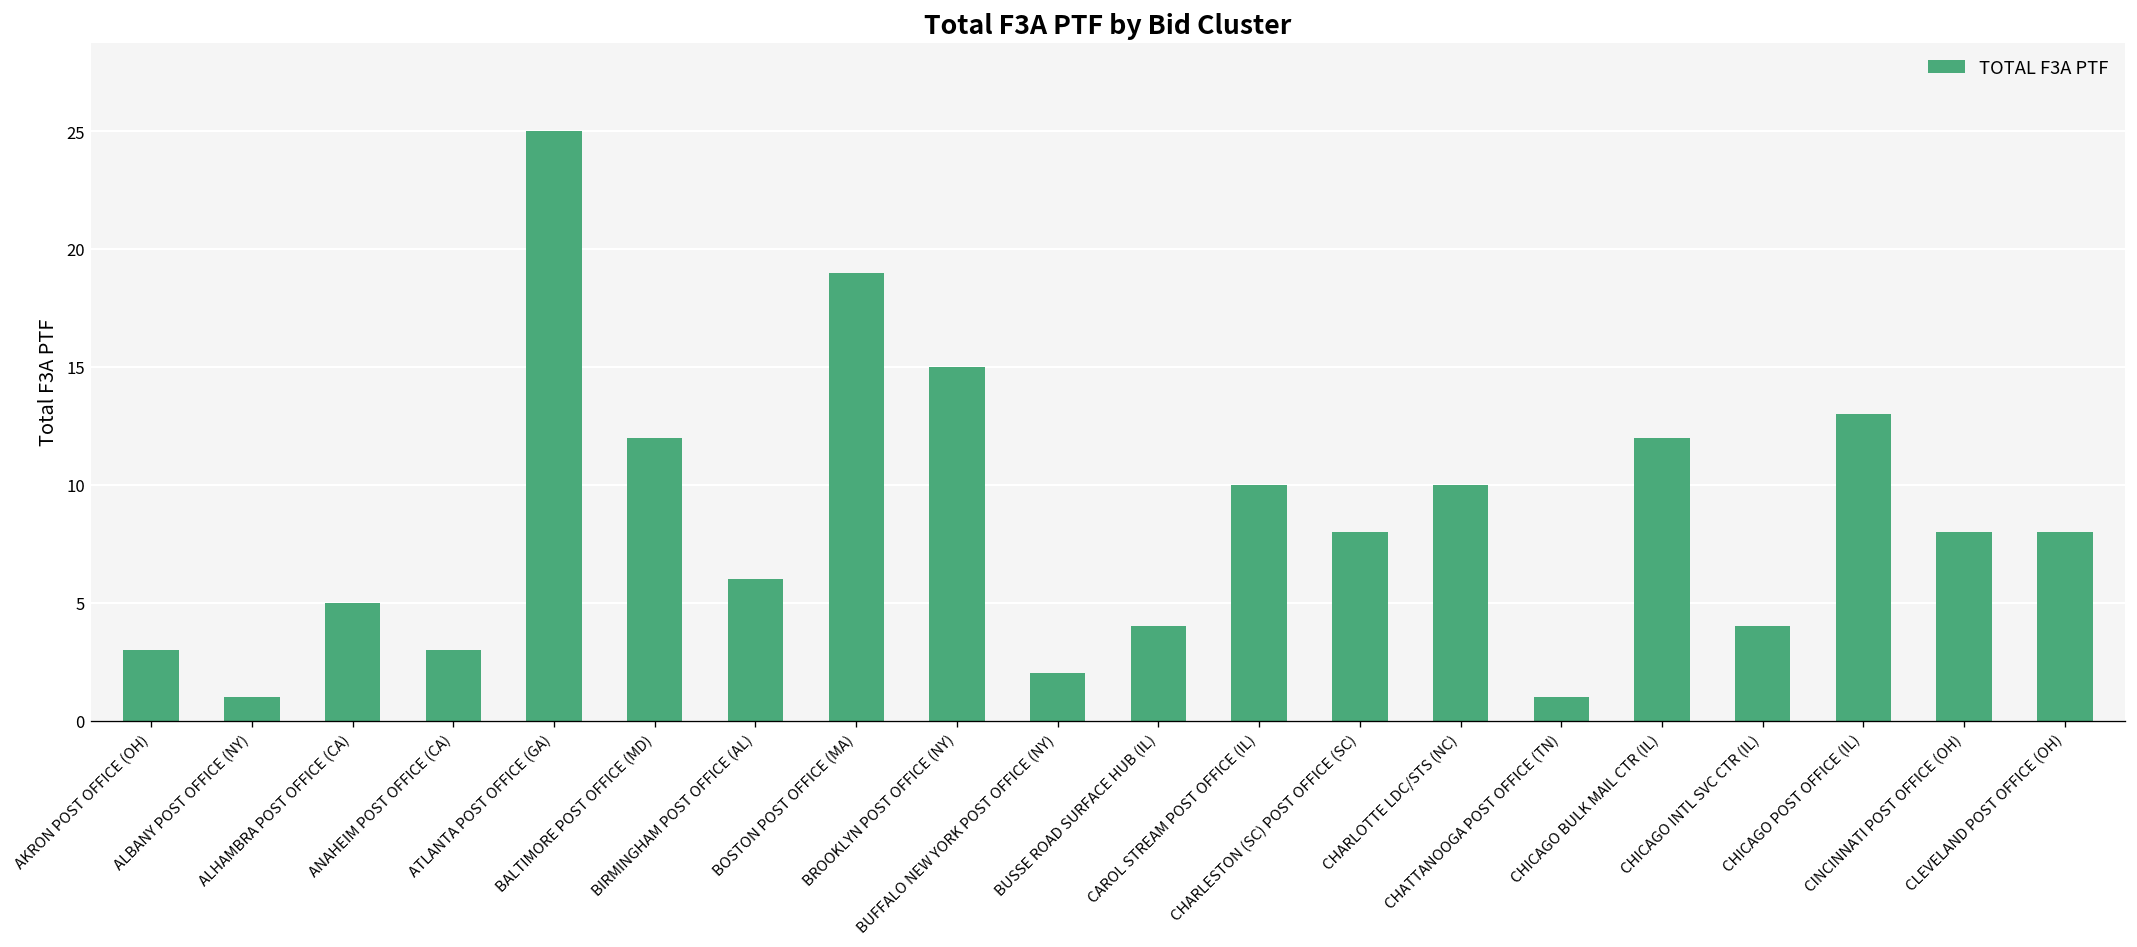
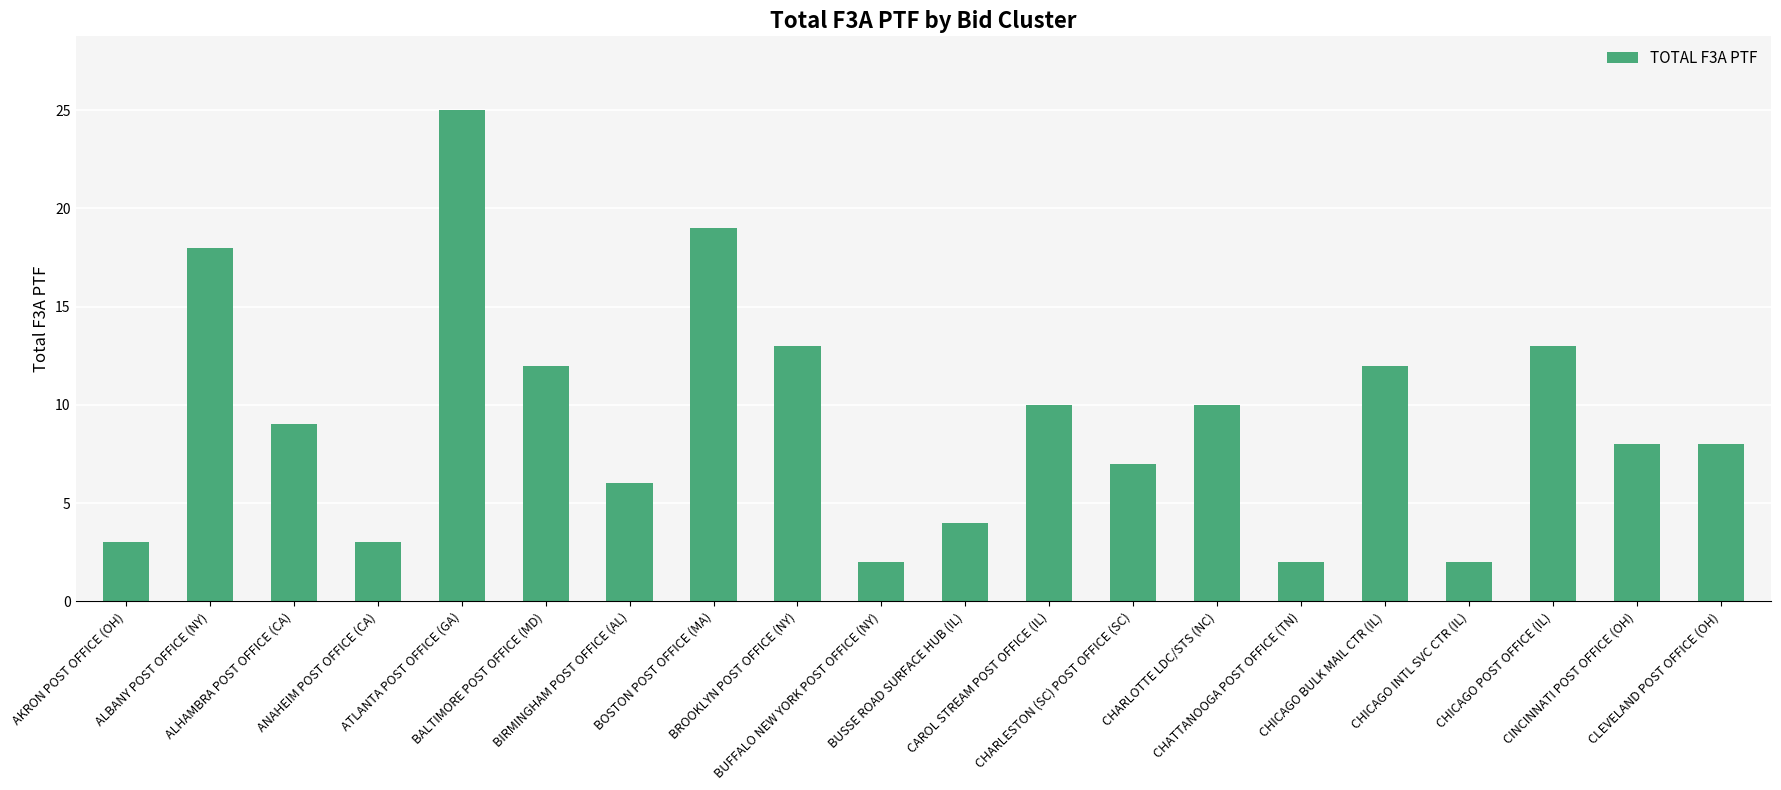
  {
    "AKRON POST OFFICE (OH)": 3,
-   "ALBANY POST OFFICE (NY)": 1,
-   "ALHAMBRA POST OFFICE (CA)": 5,
+   "ALBANY POST OFFICE (NY)": 18,
+   "ALHAMBRA POST OFFICE (CA)": 9,
    "ANAHEIM POST OFFICE (CA)": 3,
    "ATLANTA POST OFFICE (GA)": 25,
    "BALTIMORE POST OFFICE (MD)": 12,
    "BIRMINGHAM POST OFFICE (AL)": 6,
    "BOSTON POST OFFICE (MA)": 19,
-   "BROOKLYN POST OFFICE (NY)": 15,
+   "BROOKLYN POST OFFICE (NY)": 13,
    "BUFFALO NEW YORK POST OFFICE (NY)": 2,
    "BUSSE ROAD SURFACE HUB (IL)": 4,
    "CAROL STREAM POST OFFICE (IL)": 10,
-   "CHARLESTON (SC) POST OFFICE (SC)": 8,
+   "CHARLESTON (SC) POST OFFICE (SC)": 7,
    "CHARLOTTE LDC/STS (NC)": 10,
-   "CHATTANOOGA POST OFFICE (TN)": 1,
+   "CHATTANOOGA POST OFFICE (TN)": 2,
    "CHICAGO BULK MAIL CTR (IL)": 12,
-   "CHICAGO INTL SVC CTR (IL)": 4,
+   "CHICAGO INTL SVC CTR (IL)": 2,
    "CHICAGO POST OFFICE (IL)": 13,
    "CINCINNATI POST OFFICE (OH)": 8,
    "CLEVELAND POST OFFICE (OH)": 8
  }
